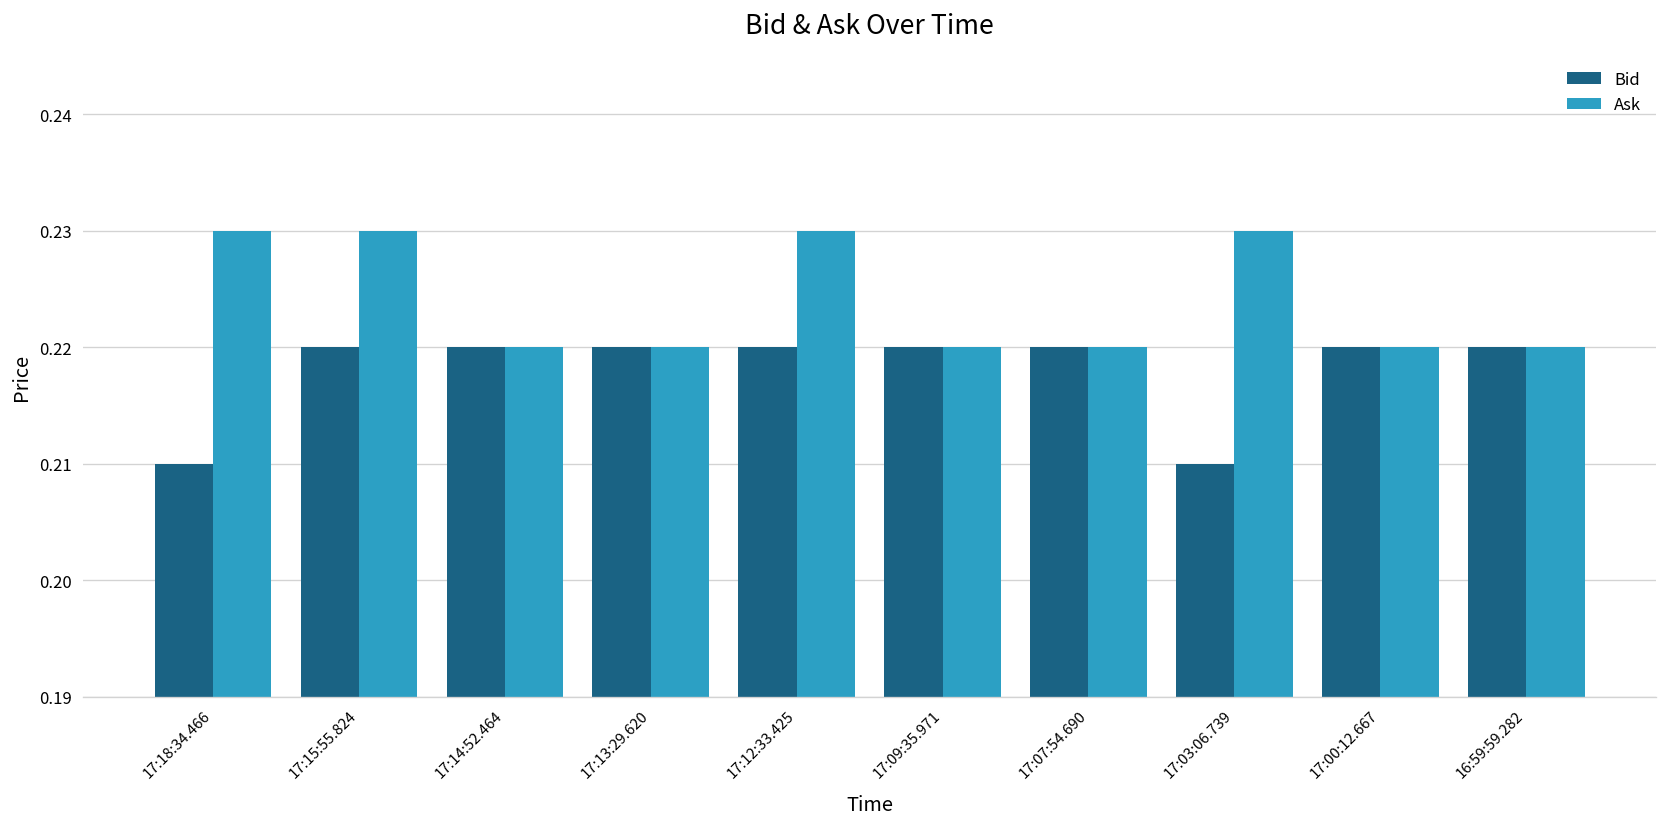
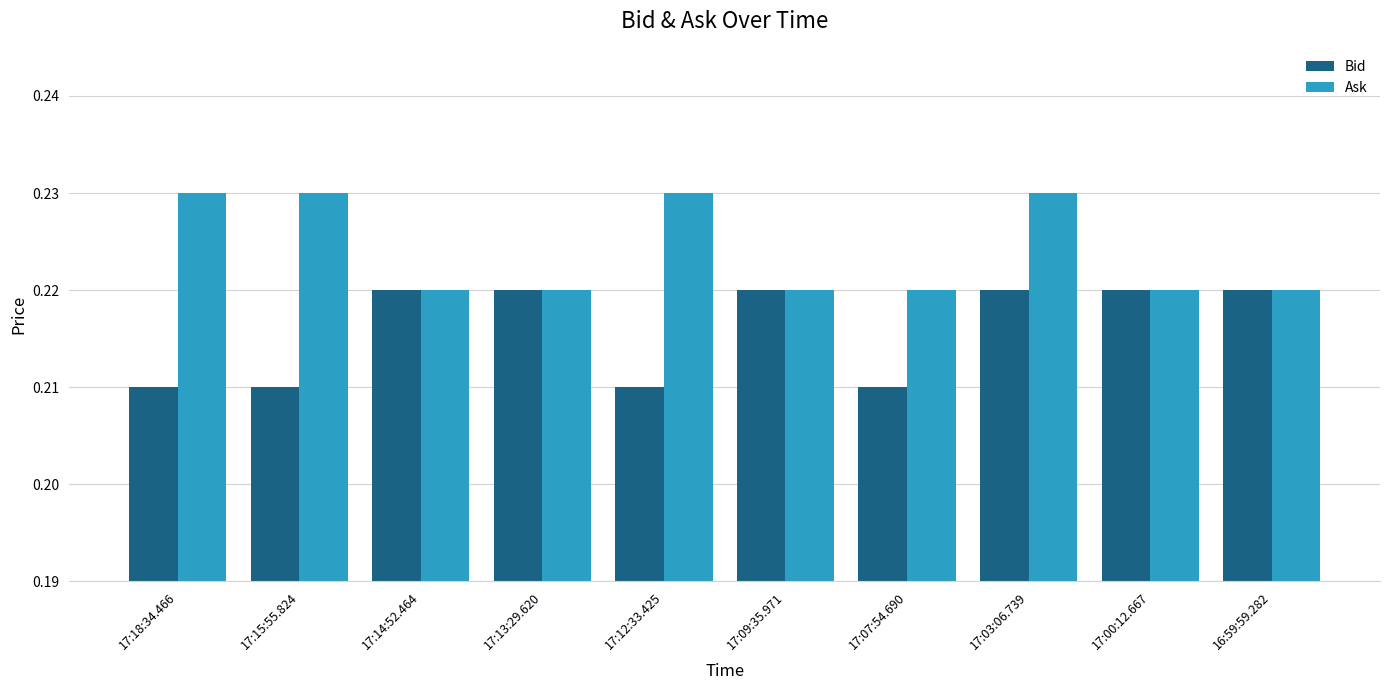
  {
    "Bid": {
      "17:18:34.466": 0.21,
-     "17:15:55.824": 0.22,
+     "17:15:55.824": 0.21,
      "17:14:52.464": 0.22,
      "17:13:29.620": 0.22,
-     "17:12:33.425": 0.22,
+     "17:12:33.425": 0.21,
      "17:09:35.971": 0.22,
-     "17:07:54.690": 0.22,
-     "17:03:06.739": 0.21,
+     "17:07:54.690": 0.21,
+     "17:03:06.739": 0.22,
      "17:00:12.667": 0.22,
      "16:59:59.282": 0.22
    },
    "Ask": {
      "17:18:34.466": 0.23,
      "17:15:55.824": 0.23,
      "17:14:52.464": 0.22,
      "17:13:29.620": 0.22,
      "17:12:33.425": 0.23,
      "17:09:35.971": 0.22,
      "17:07:54.690": 0.22,
      "17:03:06.739": 0.23,
      "17:00:12.667": 0.22,
      "16:59:59.282": 0.22
    }
  }
